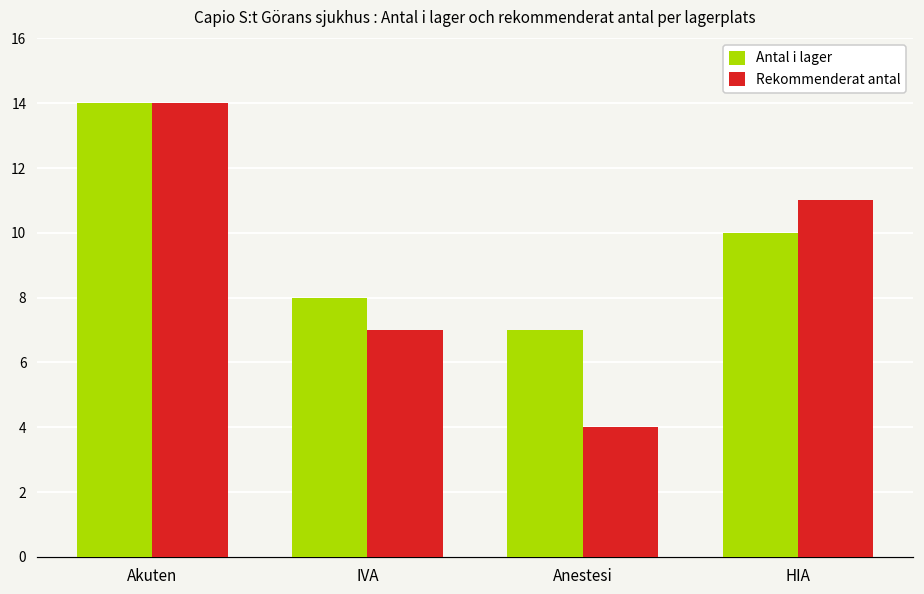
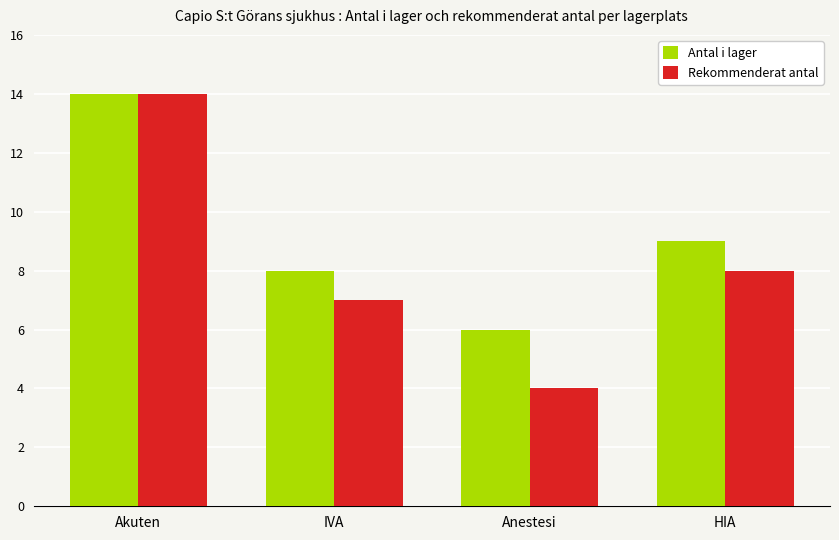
  {
    "Antal i lager": {
      "Akuten": 14,
      "IVA": 8,
-     "Anestesi": 7,
-     "HIA": 10
+     "Anestesi": 6,
+     "HIA": 9
    },
    "Rekommenderat antal": {
      "Akuten": 14,
      "IVA": 7,
      "Anestesi": 4,
-     "HIA": 11
+     "HIA": 8
    }
  }
